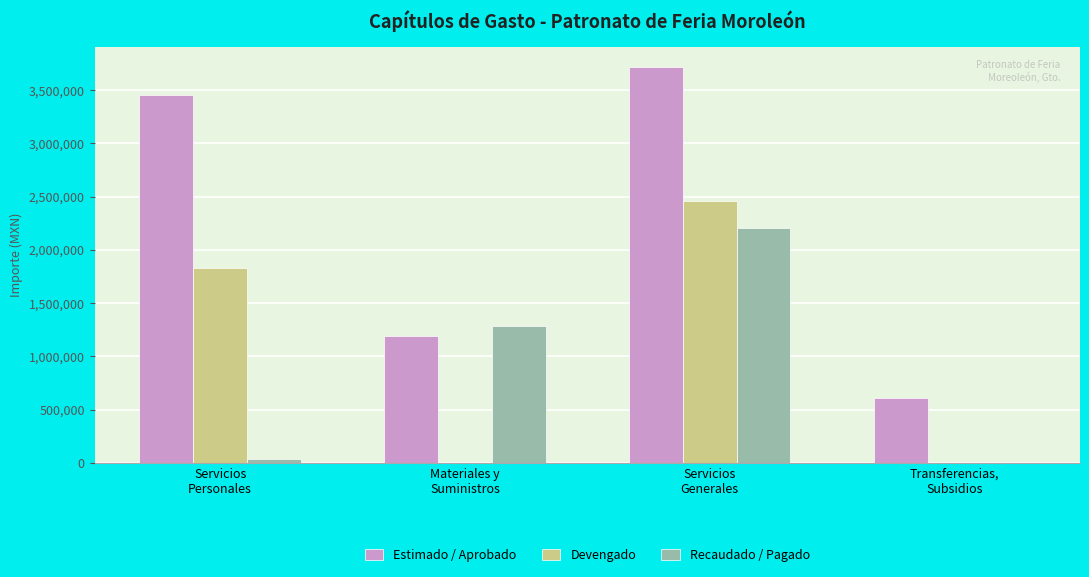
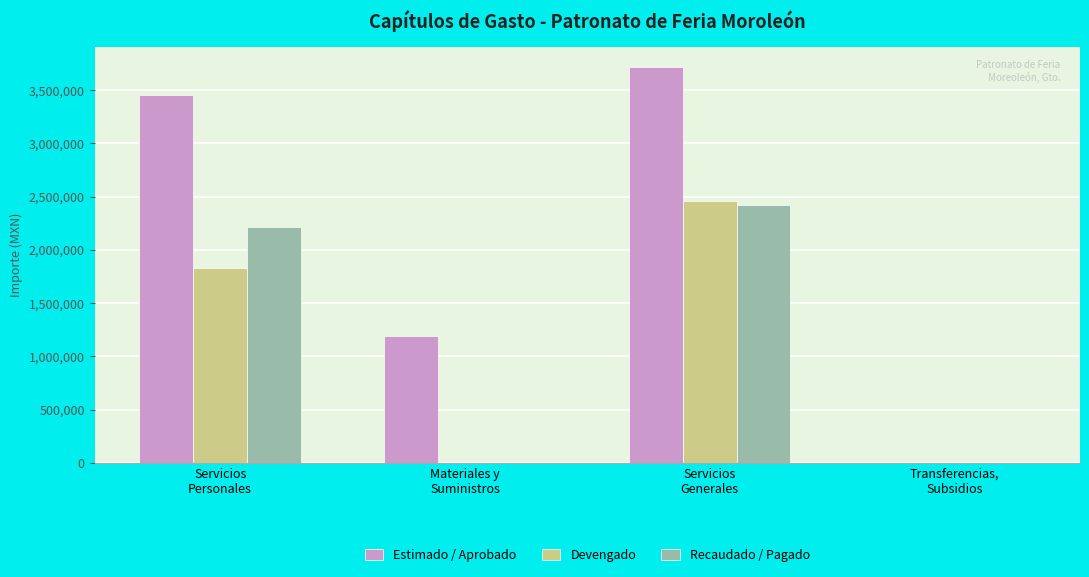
  {
    "Estimado / Aprobado": {
      "Servicios Personales": "3,450,000",
      "Materiales y Suministros": "1,190,000",
      "Servicios Generales": "3,720,000",
-     "Transferencias, Subsidios": "610,000"
+     "Transferencias, Subsidios": "0"
    },
    "Devengado": {
      "Servicios Personales": "1,830,000",
      "Servicios Generales": "2,460,000",
      "Transferencias, Subsidios": "0"
    },
    "Recaudado / Pagado": {
-     "Servicios Personales": "40,000",
-     "Materiales y Suministros": "1,290,000",
-     "Servicios Generales": "2,200,000",
+     "Servicios Personales": "2,210,000",
+     "Materiales y Suministros": "0",
+     "Servicios Generales": "2,430,000",
      "Transferencias, Subsidios": "0"
    }
  }
